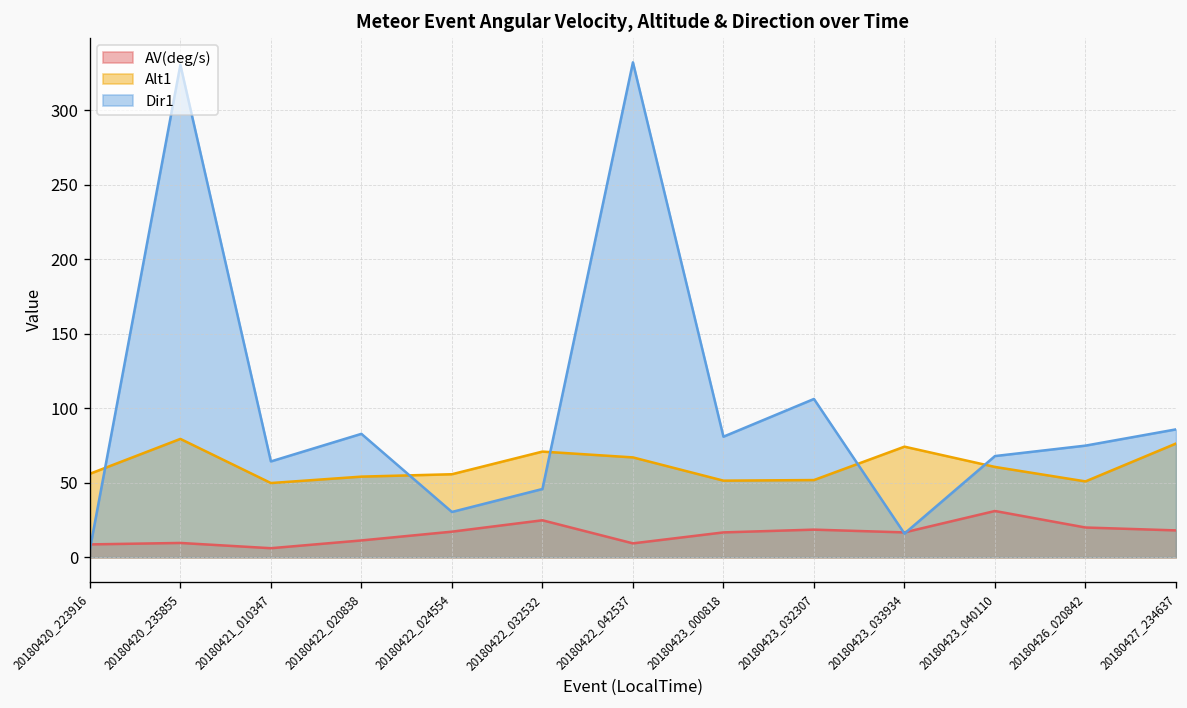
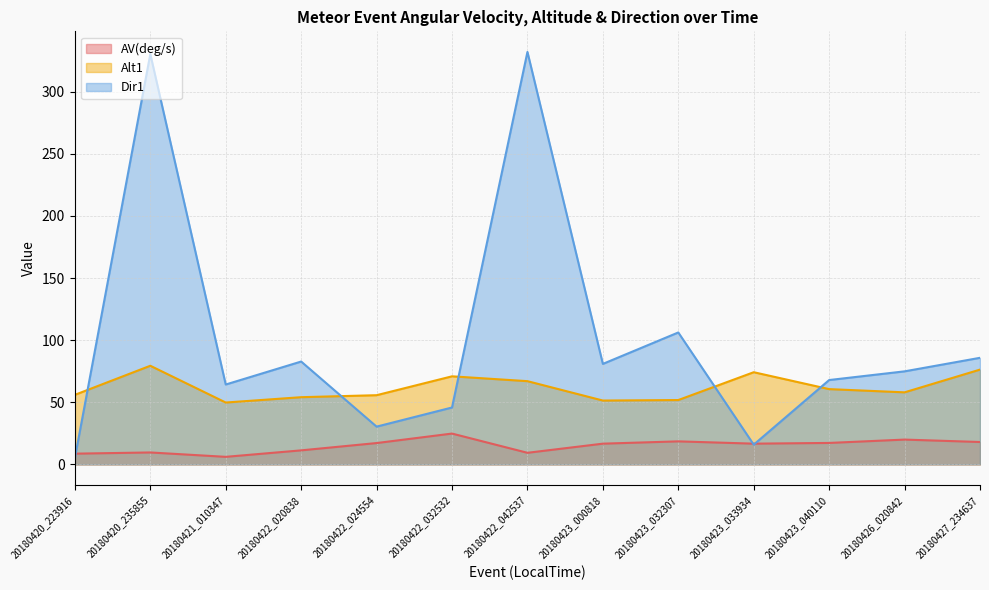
  {
    "AV(deg/s)": {
      "20180420_223916": 9,
      "20180420_235855": 10,
      "20180421_010347": 6,
      "20180422_020838": 11,
      "20180422_024554": 17,
      "20180422_032532": 25,
      "20180422_042537": 9,
      "20180423_000818": 17,
      "20180423_032307": 19,
-     "20180423_040110": 31,
+     "20180423_040110": 17,
      "20180426_020842": 20,
      "20180427_234637": 18
    },
    "Alt1": {
      "20180420_223916": 56,
      "20180420_235855": 79,
      "20180421_010347": 50,
      "20180422_020838": 54,
      "20180422_024554": 56,
      "20180422_032532": 71,
      "20180422_042537": 67,
      "20180423_000818": 51,
      "20180423_032307": 52,
      "20180423_033934": 74,
      "20180423_040110": 61,
-     "20180426_020842": 51,
+     "20180426_020842": 58,
      "20180427_234637": 76
    },
    "Dir1": {
      "20180420_223916": 5,
      "20180421_010347": 64,
      "20180422_020838": 83,
      "20180422_024554": 30,
      "20180422_032532": 46,
      "20180422_042537": 332,
      "20180423_000818": 81,
      "20180423_032307": 106,
      "20180423_040110": 68,
      "20180426_020842": 75,
      "20180427_234637": 86
    }
  }
